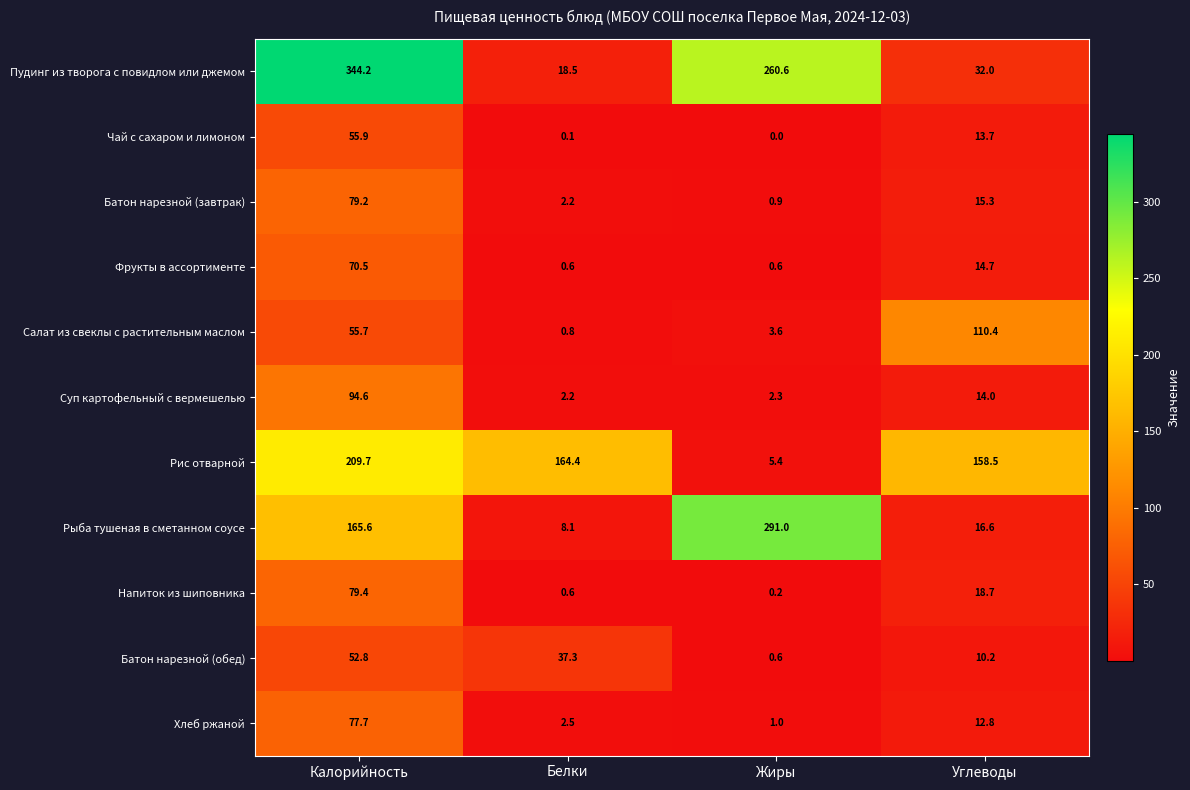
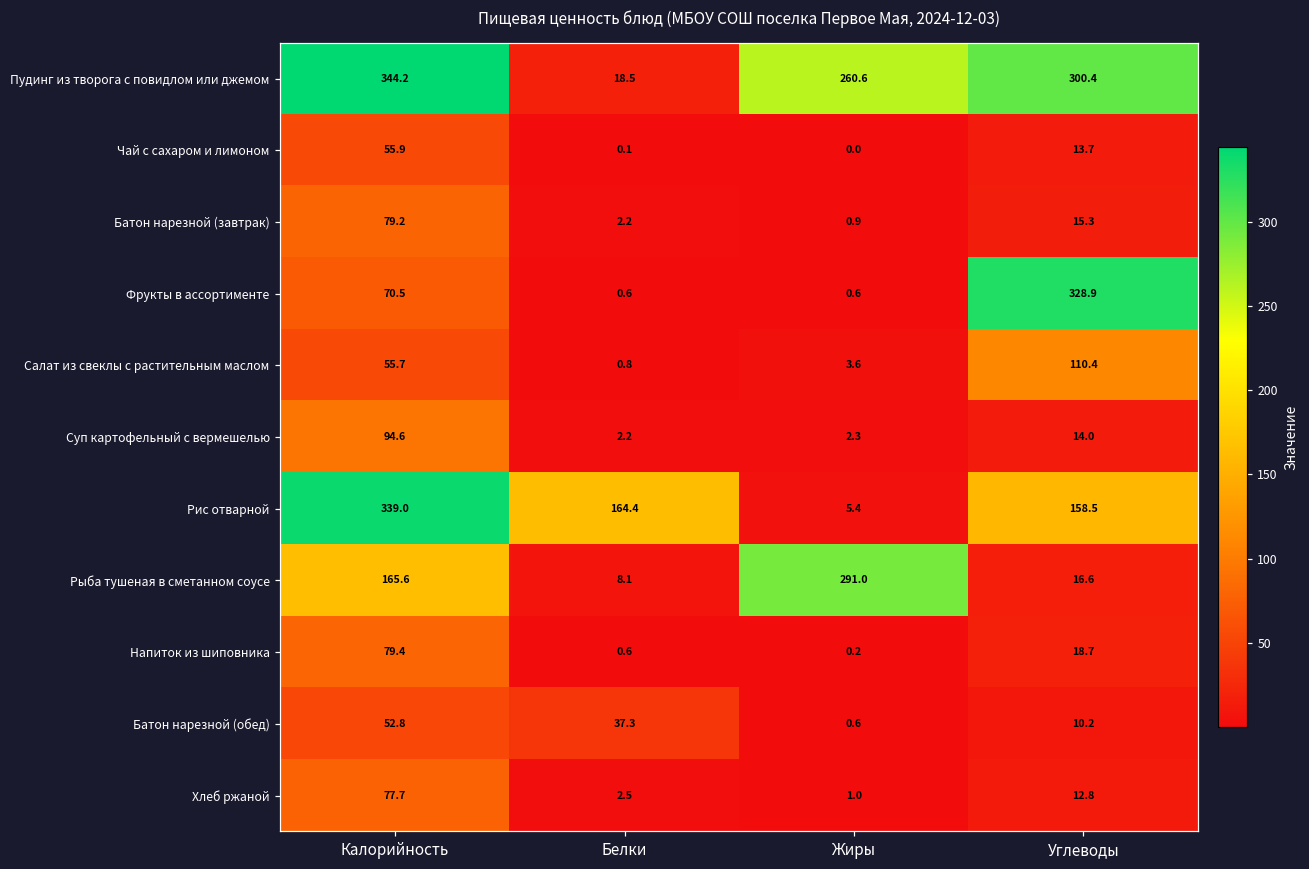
  {
    "Пудинг из творога с повидлом или джемом": {
      "Калорийность": 344.2,
      "Белки": 18.5,
      "Жиры": 260.6,
-     "Углеводы": 32.0
+     "Углеводы": 300.4
    },
    "Чай с сахаром и лимоном": {
      "Калорийность": 55.9,
      "Белки": 0.1,
      "Жиры": 0.0,
      "Углеводы": 13.7
    },
    "Батон нарезной (завтрак)": {
      "Калорийность": 79.2,
      "Белки": 2.2,
      "Жиры": 0.9,
      "Углеводы": 15.3
    },
    "Фрукты в ассортименте": {
      "Калорийность": 70.5,
      "Белки": 0.6,
      "Жиры": 0.6,
-     "Углеводы": 14.7
+     "Углеводы": 328.9
    },
    "Салат из свеклы с растительным маслом": {
      "Калорийность": 55.7,
      "Белки": 0.8,
      "Жиры": 3.6,
      "Углеводы": 110.4
    },
    "Суп картофельный с вермешелью": {
      "Калорийность": 94.6,
      "Белки": 2.2,
      "Жиры": 2.3,
      "Углеводы": 14.0
    },
    "Рис отварной": {
-     "Калорийность": 209.7,
+     "Калорийность": 339.0,
      "Белки": 164.4,
      "Жиры": 5.4,
      "Углеводы": 158.5
    },
    "Рыба тушеная в сметанном соусе": {
      "Калорийность": 165.6,
      "Белки": 8.1,
      "Жиры": 291.0,
      "Углеводы": 16.6
    },
    "Напиток из шиповника": {
      "Калорийность": 79.4,
      "Белки": 0.6,
      "Жиры": 0.2,
      "Углеводы": 18.7
    },
    "Батон нарезной (обед)": {
      "Калорийность": 52.8,
      "Белки": 37.3,
      "Жиры": 0.6,
      "Углеводы": 10.2
    },
    "Хлеб ржаной": {
      "Калорийность": 77.7,
      "Белки": 2.5,
      "Жиры": 1.0,
      "Углеводы": 12.8
    }
  }
